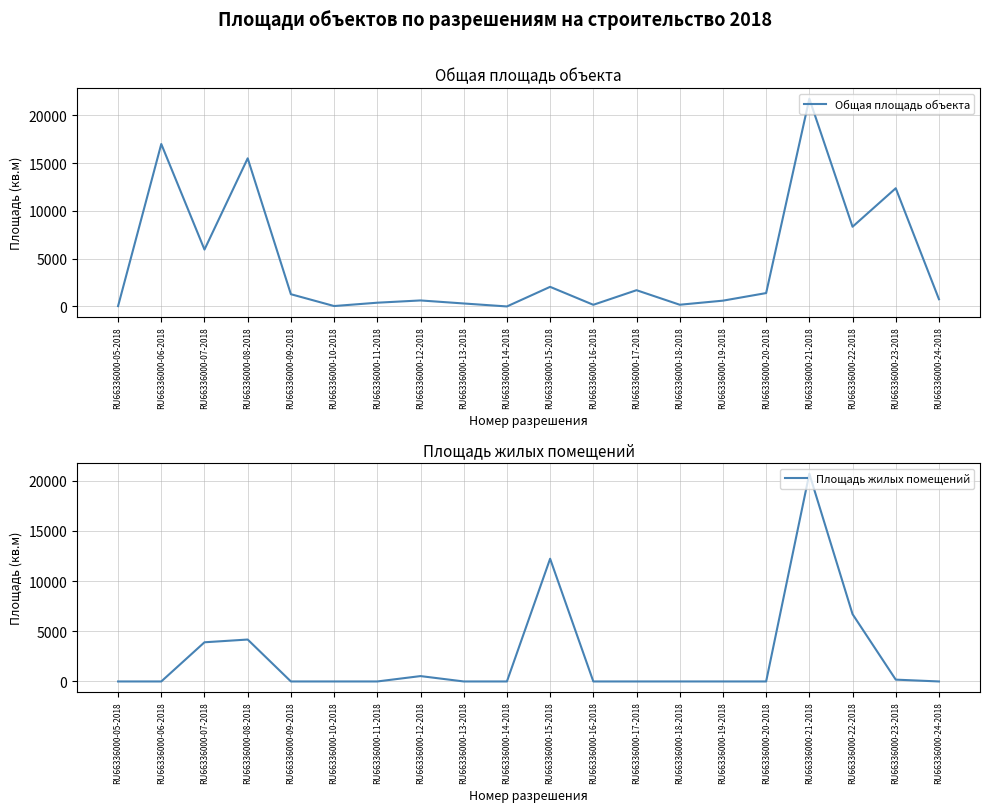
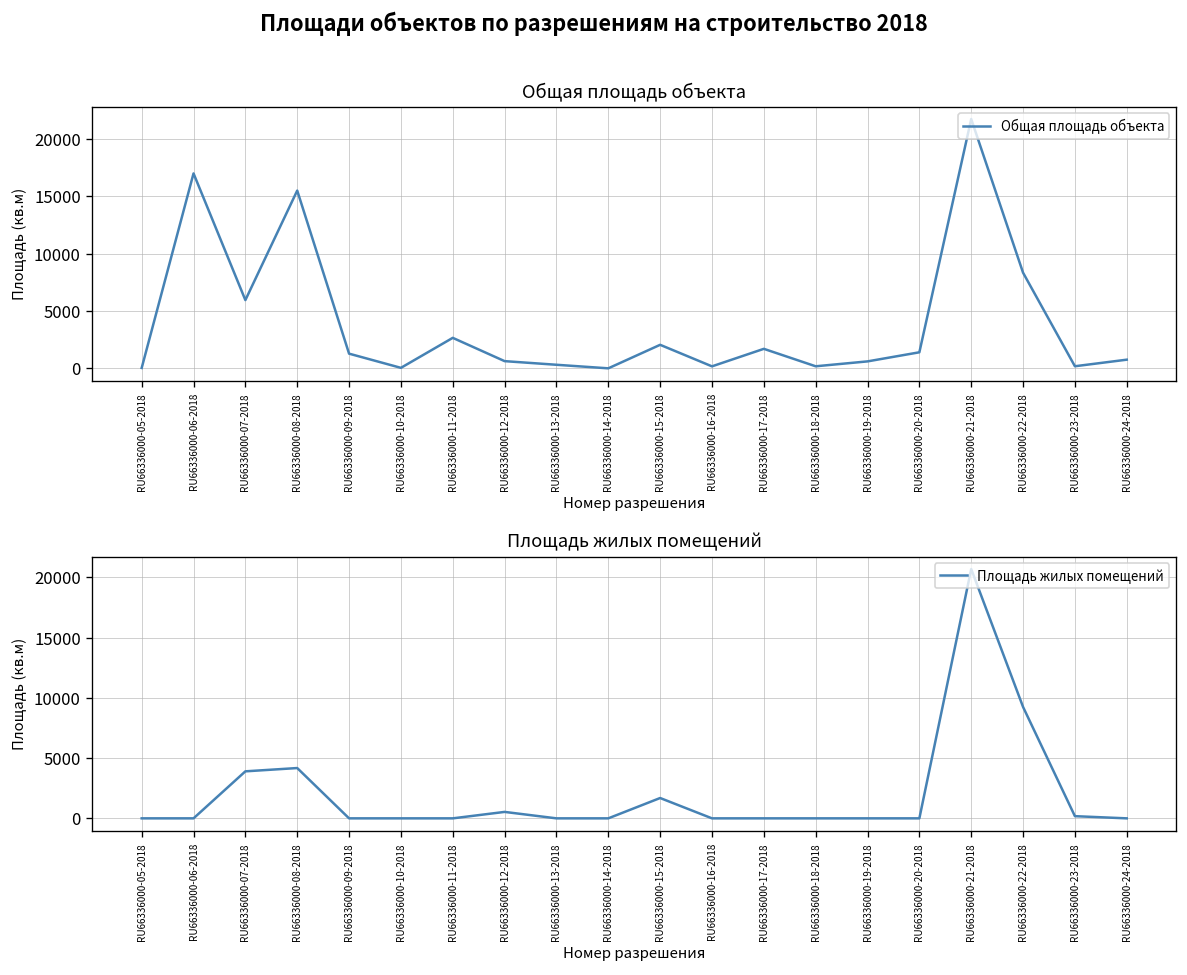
  {
    "Общая площадь объекта": {
      "RU66336000-05-2018": 0,
      "RU66336000-06-2018": 17000,
      "RU66336000-07-2018": 6000,
      "RU66336000-08-2018": 16000,
      "RU66336000-09-2018": 1000,
      "RU66336000-10-2018": 0,
-     "RU66336000-11-2018": 0,
+     "RU66336000-11-2018": 3000,
      "RU66336000-12-2018": 1000,
      "RU66336000-13-2018": 0,
      "RU66336000-14-2018": 0,
      "RU66336000-15-2018": 2000,
      "RU66336000-16-2018": 0,
      "RU66336000-17-2018": 2000,
      "RU66336000-18-2018": 0,
      "RU66336000-19-2018": 1000,
      "RU66336000-20-2018": 1000,
      "RU66336000-22-2018": 8000,
-     "RU66336000-23-2018": 12000,
+     "RU66336000-23-2018": 0,
      "RU66336000-24-2018": 1000
    },
    "Площадь жилых помещений": {
      "RU66336000-05-2018": 0,
      "RU66336000-06-2018": 0,
      "RU66336000-07-2018": 3900,
      "RU66336000-08-2018": 4200,
      "RU66336000-09-2018": 0,
      "RU66336000-10-2018": 0,
      "RU66336000-11-2018": 0,
      "RU66336000-12-2018": 500,
      "RU66336000-13-2018": 0,
      "RU66336000-14-2018": 0,
-     "RU66336000-15-2018": 12200,
+     "RU66336000-15-2018": 1700,
      "RU66336000-16-2018": 0,
      "RU66336000-17-2018": 0,
      "RU66336000-18-2018": 0,
      "RU66336000-19-2018": 0,
      "RU66336000-20-2018": 0,
-     "RU66336000-22-2018": 6700,
+     "RU66336000-22-2018": 9200,
      "RU66336000-23-2018": 200,
      "RU66336000-24-2018": 0
    }
  }
